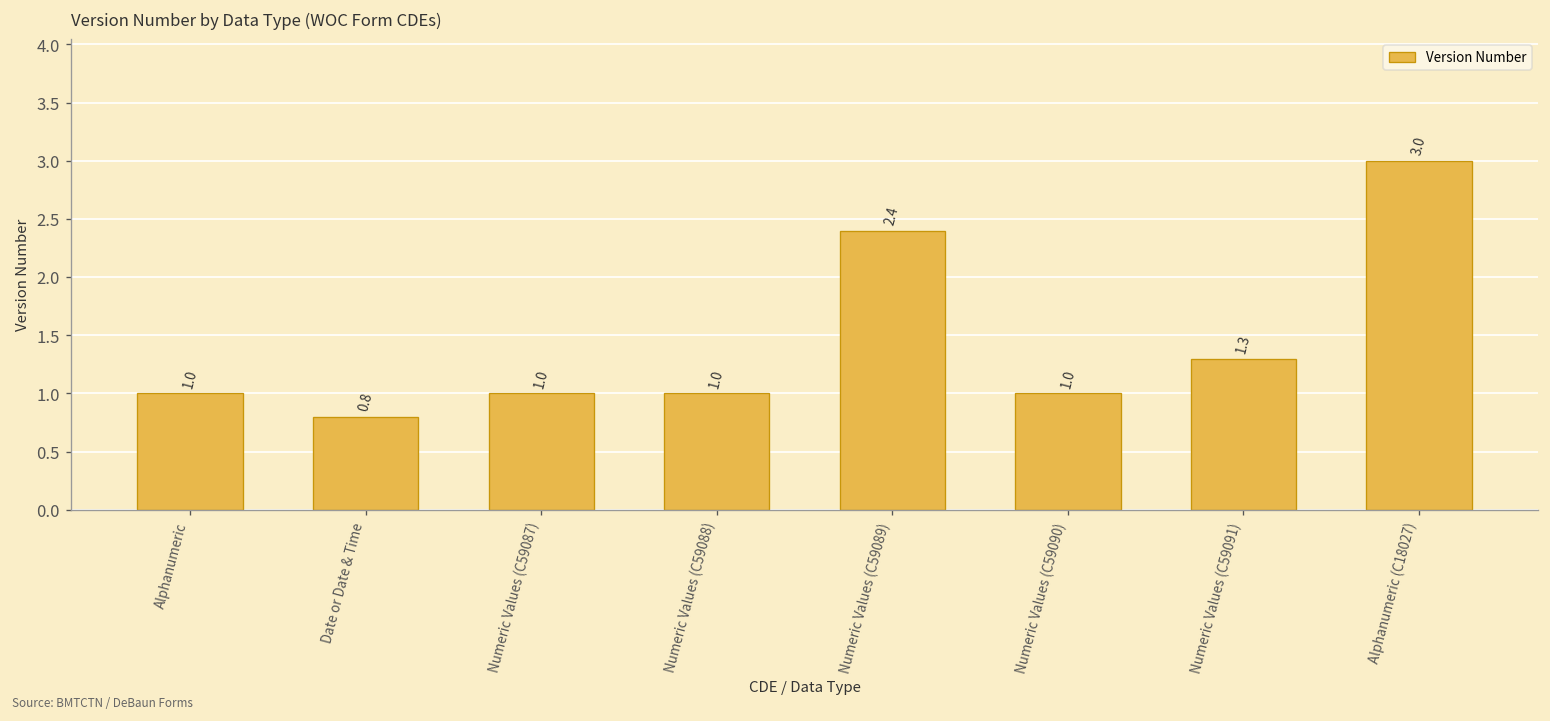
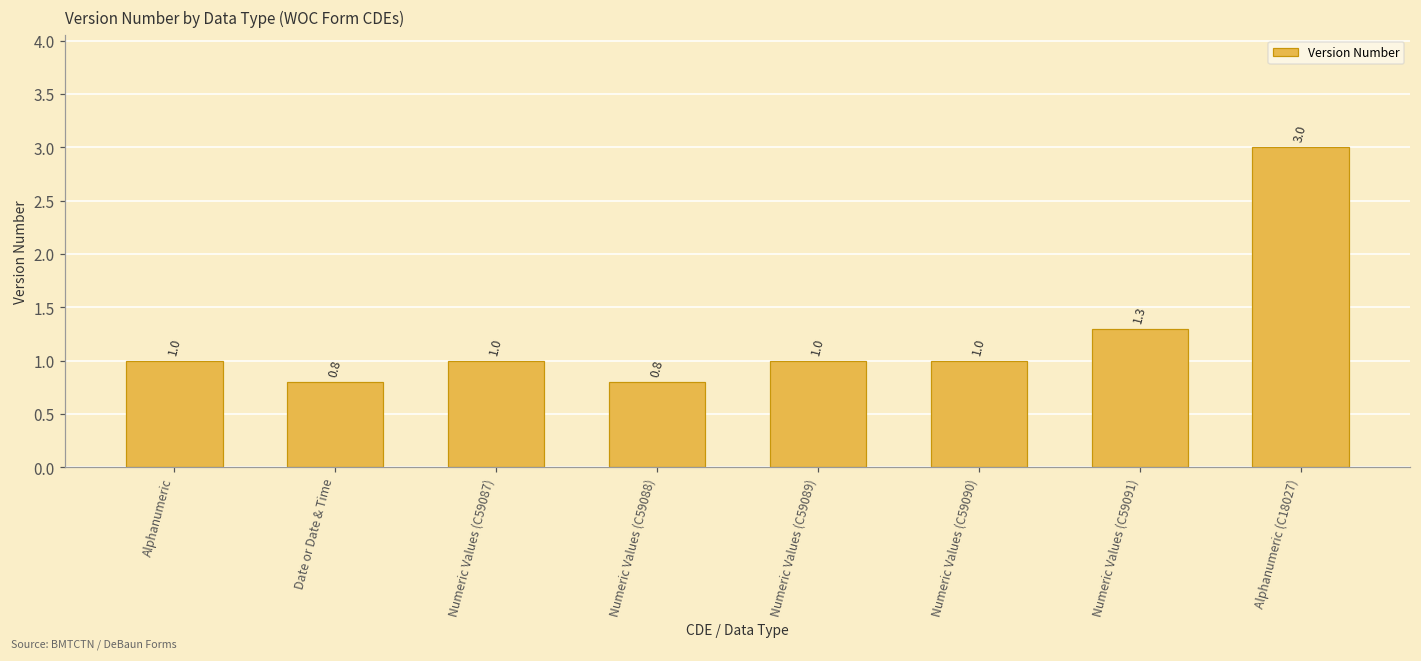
  {
    "Alphanumeric": 1.0,
    "Date or Date & Time": 0.8,
    "Numeric Values (C59087)": 1.0,
-   "Numeric Values (C59088)": 1.0,
-   "Numeric Values (C59089)": 2.4,
+   "Numeric Values (C59088)": 0.8,
+   "Numeric Values (C59089)": 1.0,
    "Numeric Values (C59090)": 1.0,
    "Numeric Values (C59091)": 1.3,
    "Alphanumeric (C18027)": 3.0
  }
